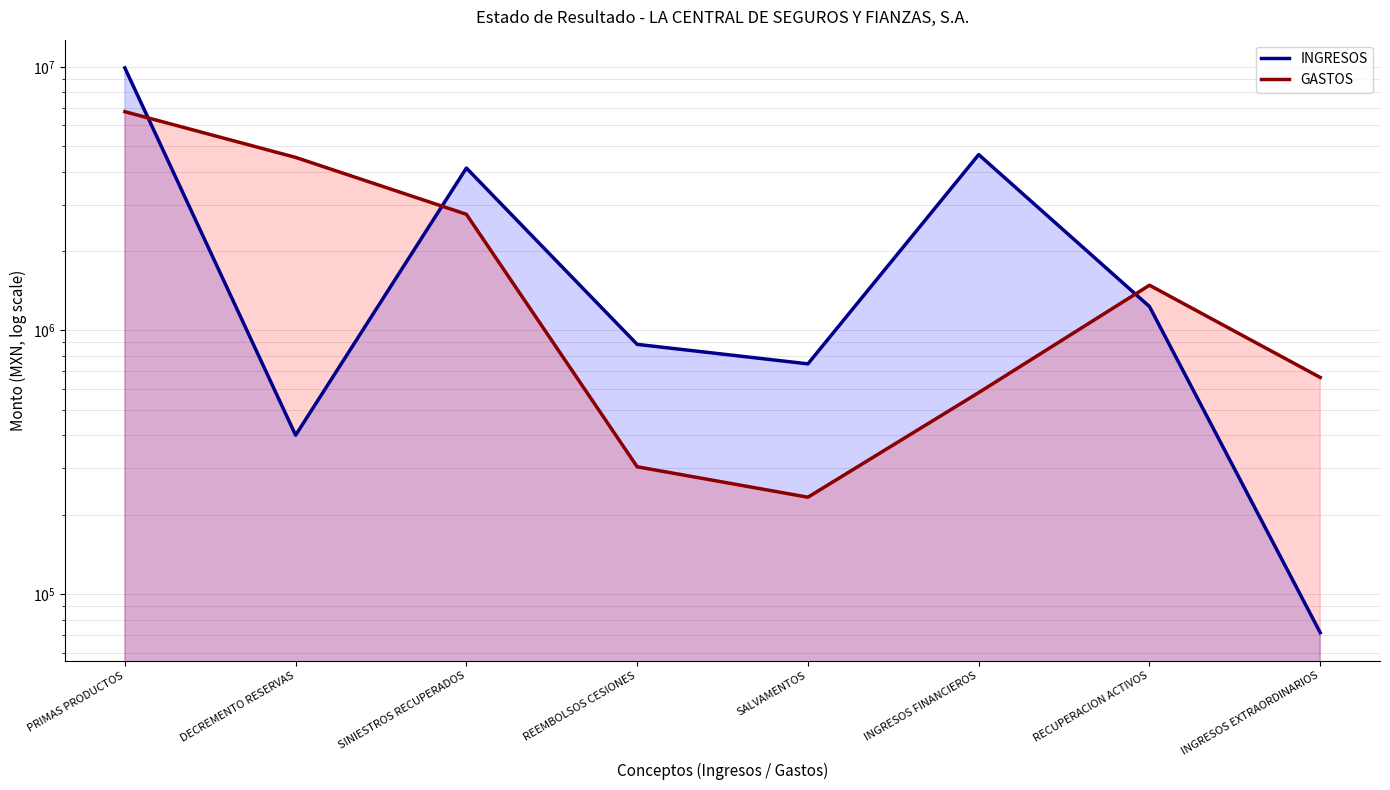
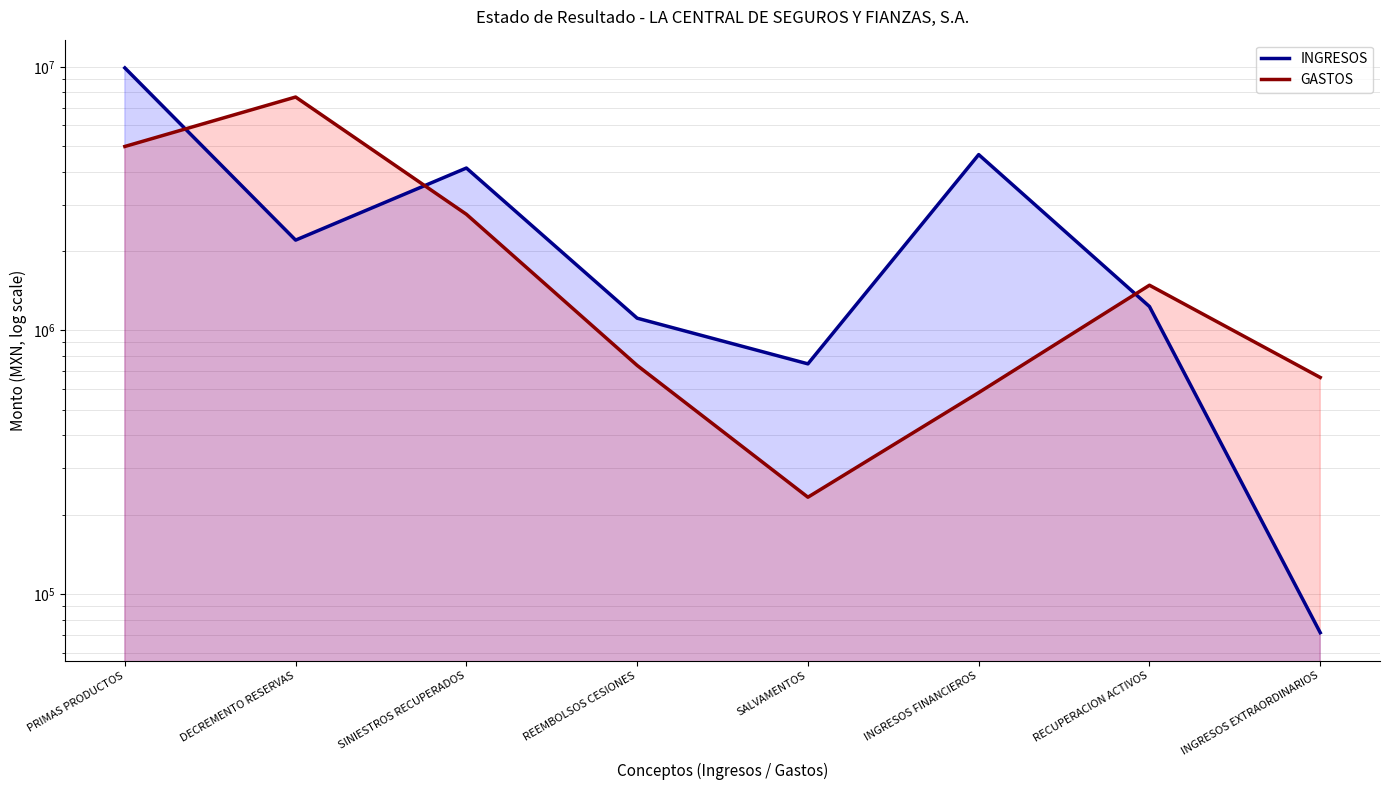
  {
    "INGRESOS": {
      "PRIMAS PRODUCTOS": 9900000,
-     "DECREMENTO RESERVAS": 400000,
+     "DECREMENTO RESERVAS": 2200000,
      "SINIESTROS RECUPERADOS": 4100000,
-     "REEMBOLSOS CESIONES": 890000,
+     "REEMBOLSOS CESIONES": 1110000,
      "SALVAMENTOS": 750000,
      "INGRESOS FINANCIEROS": 4600000,
      "RECUPERACION ACTIVOS": 1200000,
      "INGRESOS EXTRAORDINARIOS": 71000
    },
    "GASTOS": {
-     "PRIMAS PRODUCTOS": 6800000,
-     "DECREMENTO RESERVAS": 4500000,
+     "PRIMAS PRODUCTOS": 5000000,
+     "DECREMENTO RESERVAS": 7700000,
      "SINIESTROS RECUPERADOS": 2800000,
-     "REEMBOLSOS CESIONES": 300000,
+     "REEMBOLSOS CESIONES": 740000,
      "SALVAMENTOS": 230000,
      "INGRESOS FINANCIEROS": 580000,
      "RECUPERACION ACTIVOS": 1500000,
      "INGRESOS EXTRAORDINARIOS": 660000
    }
  }
